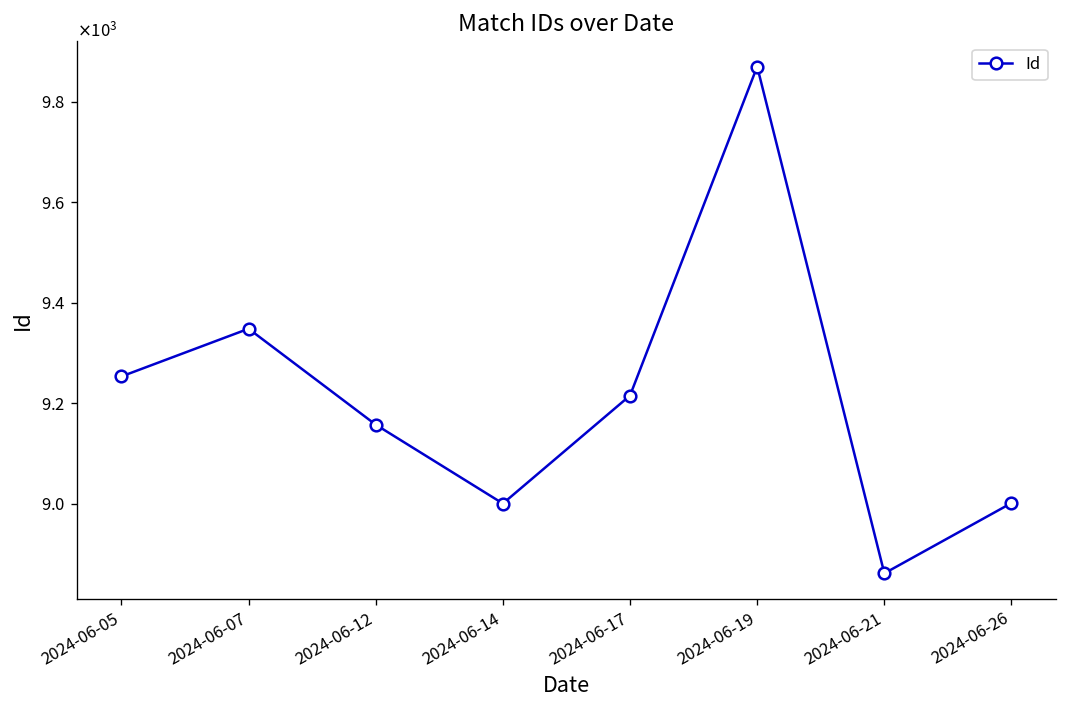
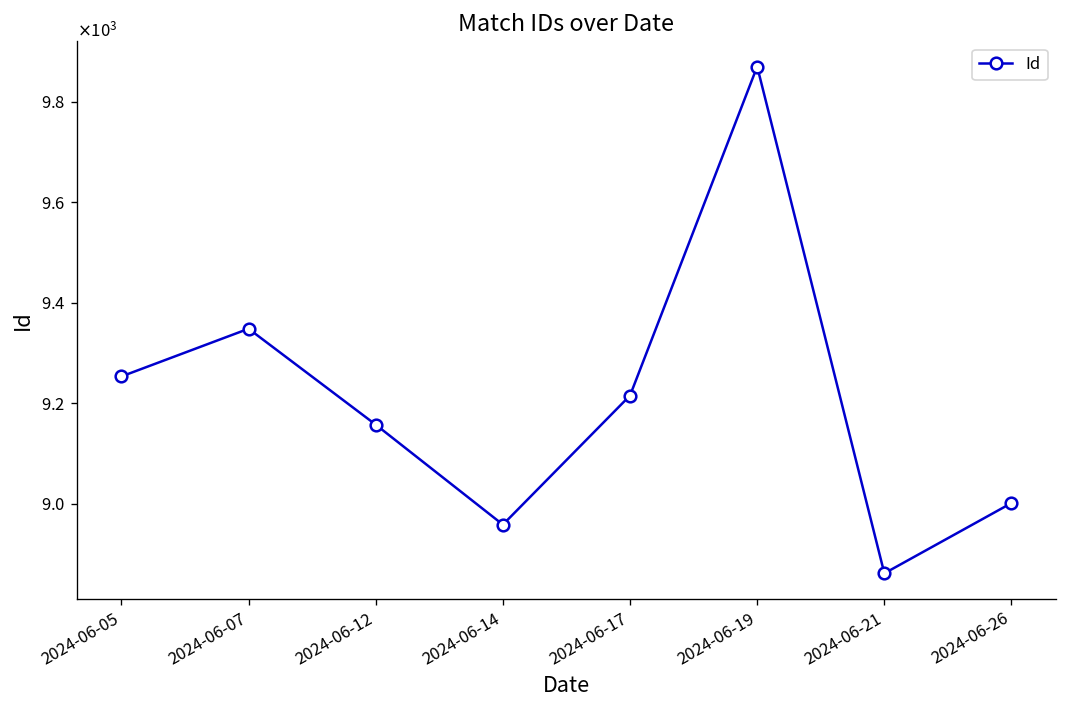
  {
    "2024-06-05": 9250,
    "2024-06-07": 9350,
    "2024-06-12": 9160,
-   "2024-06-14": 9000,
+   "2024-06-14": 8960,
    "2024-06-17": 9220,
    "2024-06-19": 9870,
    "2024-06-21": 8860,
    "2024-06-26": 9000
  }
